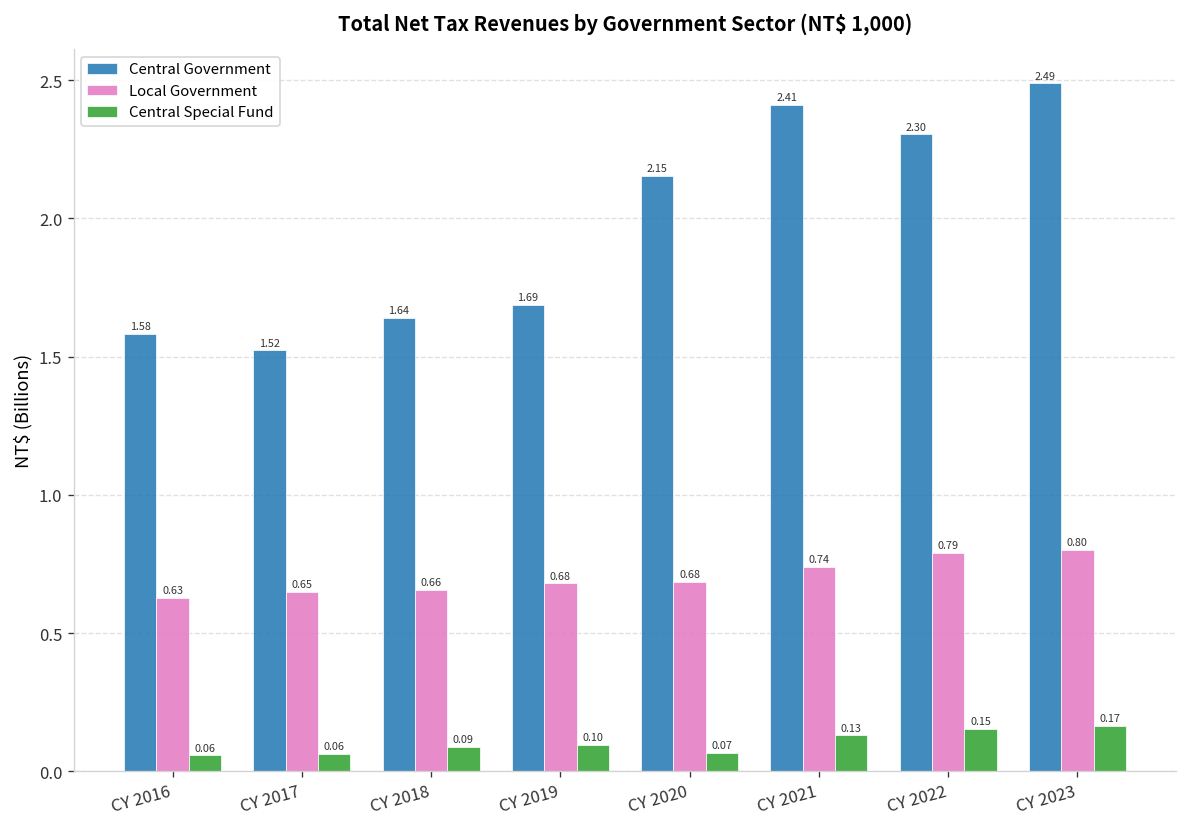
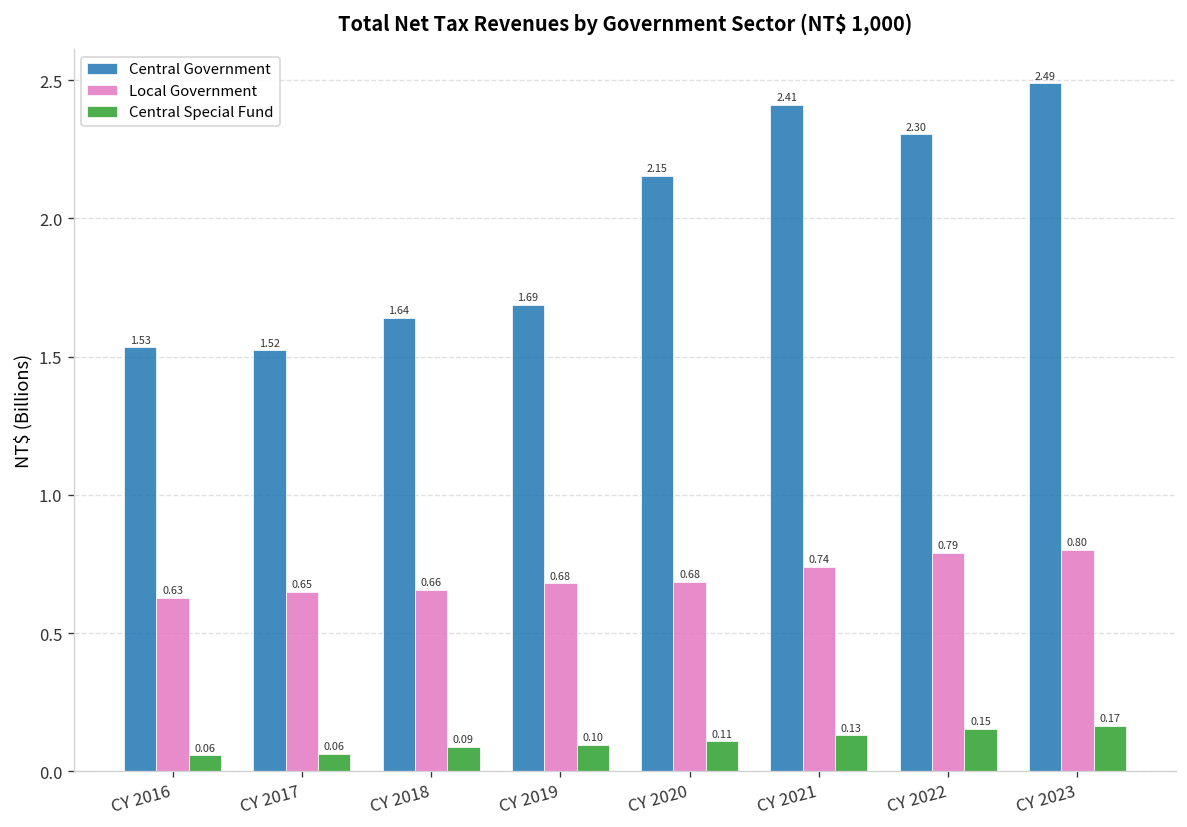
  {
    "Central Government": {
-     "CY 2016": 1.58,
+     "CY 2016": 1.53,
      "CY 2017": 1.52,
      "CY 2018": 1.64,
      "CY 2019": 1.69,
      "CY 2020": 2.15,
      "CY 2021": 2.41,
      "CY 2022": 2.30,
      "CY 2023": 2.49
    },
    "Local Government": {
      "CY 2016": 0.63,
      "CY 2017": 0.65,
      "CY 2018": 0.66,
      "CY 2019": 0.68,
      "CY 2020": 0.68,
      "CY 2021": 0.74,
      "CY 2022": 0.79,
      "CY 2023": 0.80
    },
    "Central Special Fund": {
      "CY 2016": 0.06,
      "CY 2017": 0.06,
      "CY 2018": 0.09,
      "CY 2019": 0.10,
-     "CY 2020": 0.07,
+     "CY 2020": 0.11,
      "CY 2021": 0.13,
      "CY 2022": 0.15,
      "CY 2023": 0.17
    }
  }
